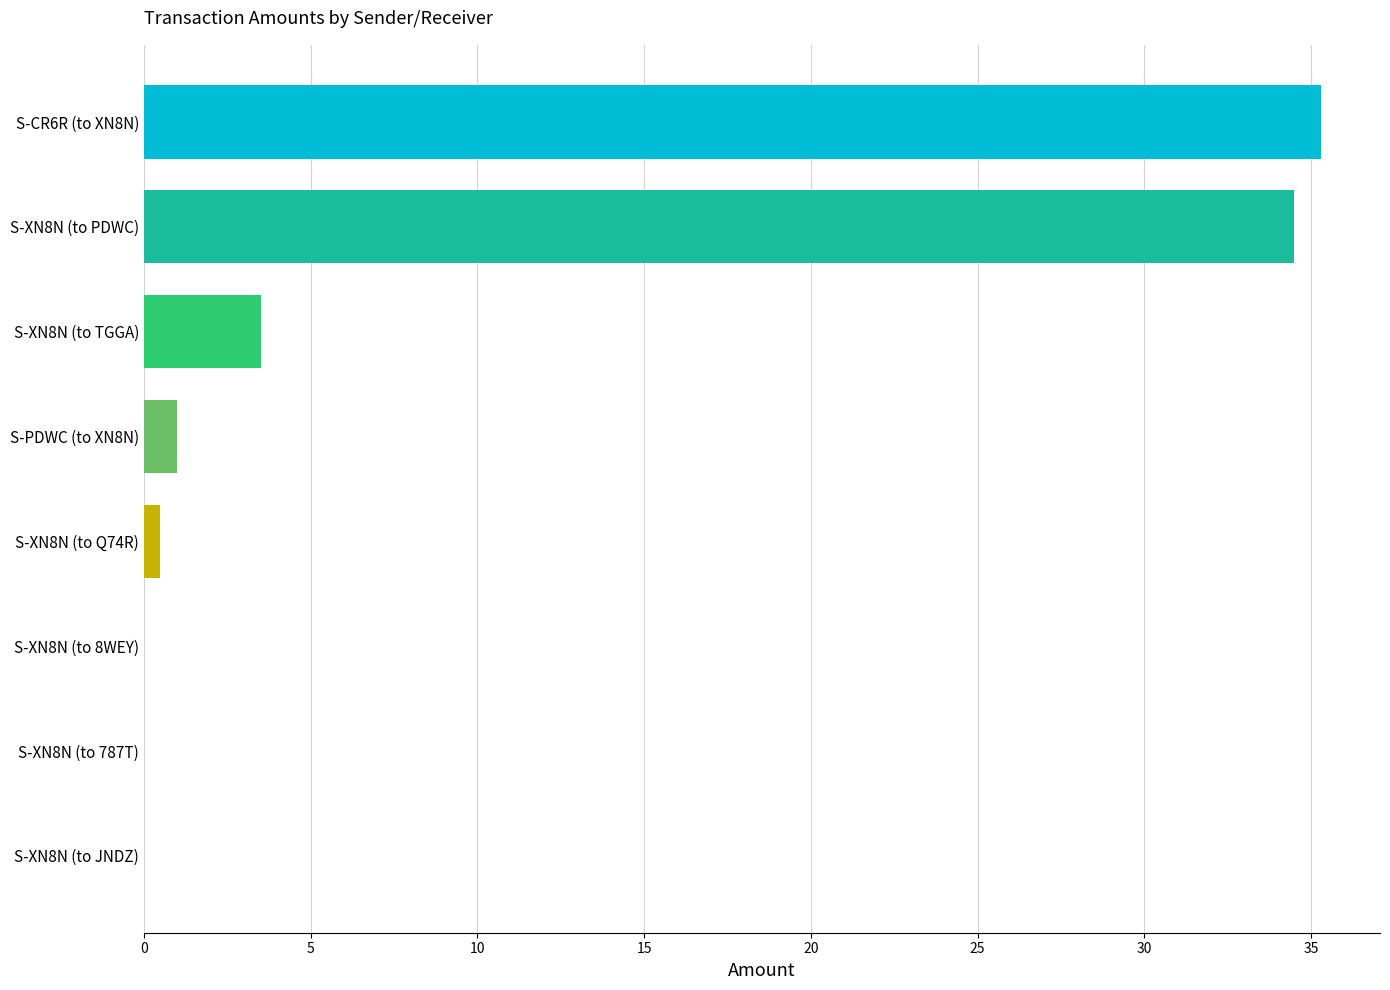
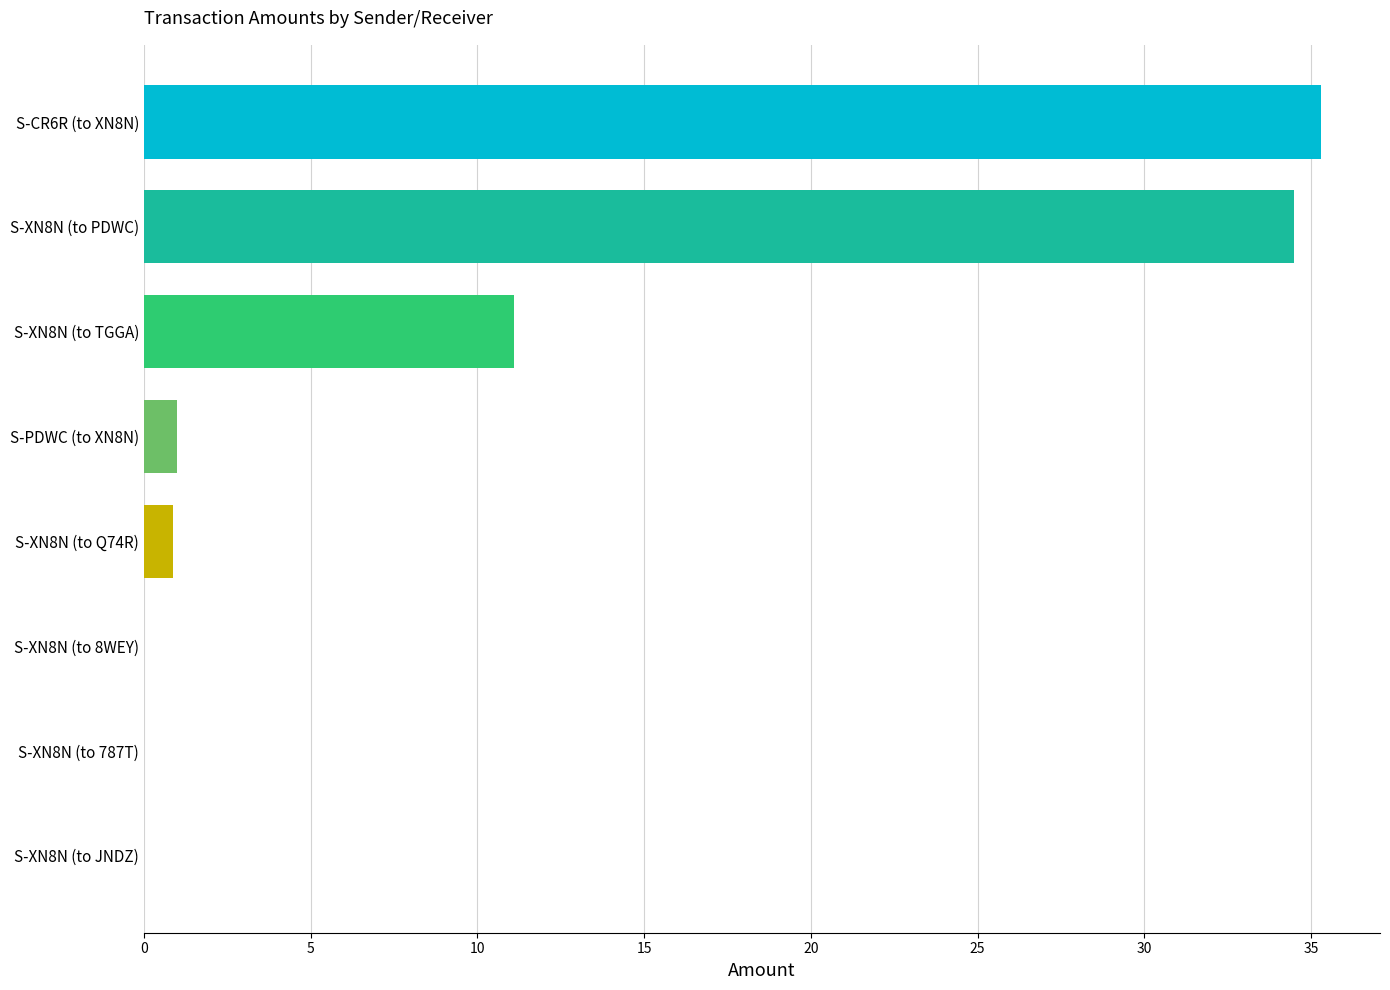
  {
    "S-CR6R (to XN8N)": 35.3,
    "S-XN8N (to PDWC)": 34.5,
-   "S-XN8N (to TGGA)": 3.5,
+   "S-XN8N (to TGGA)": 11.1,
    "S-PDWC (to XN8N)": 1.0,
-   "S-XN8N (to Q74R)": 0.5,
+   "S-XN8N (to Q74R)": 0.9,
    "S-XN8N (to 8WEY)": 0.0,
    "S-XN8N (to 787T)": 0.0,
    "S-XN8N (to JNDZ)": 0.0
  }
